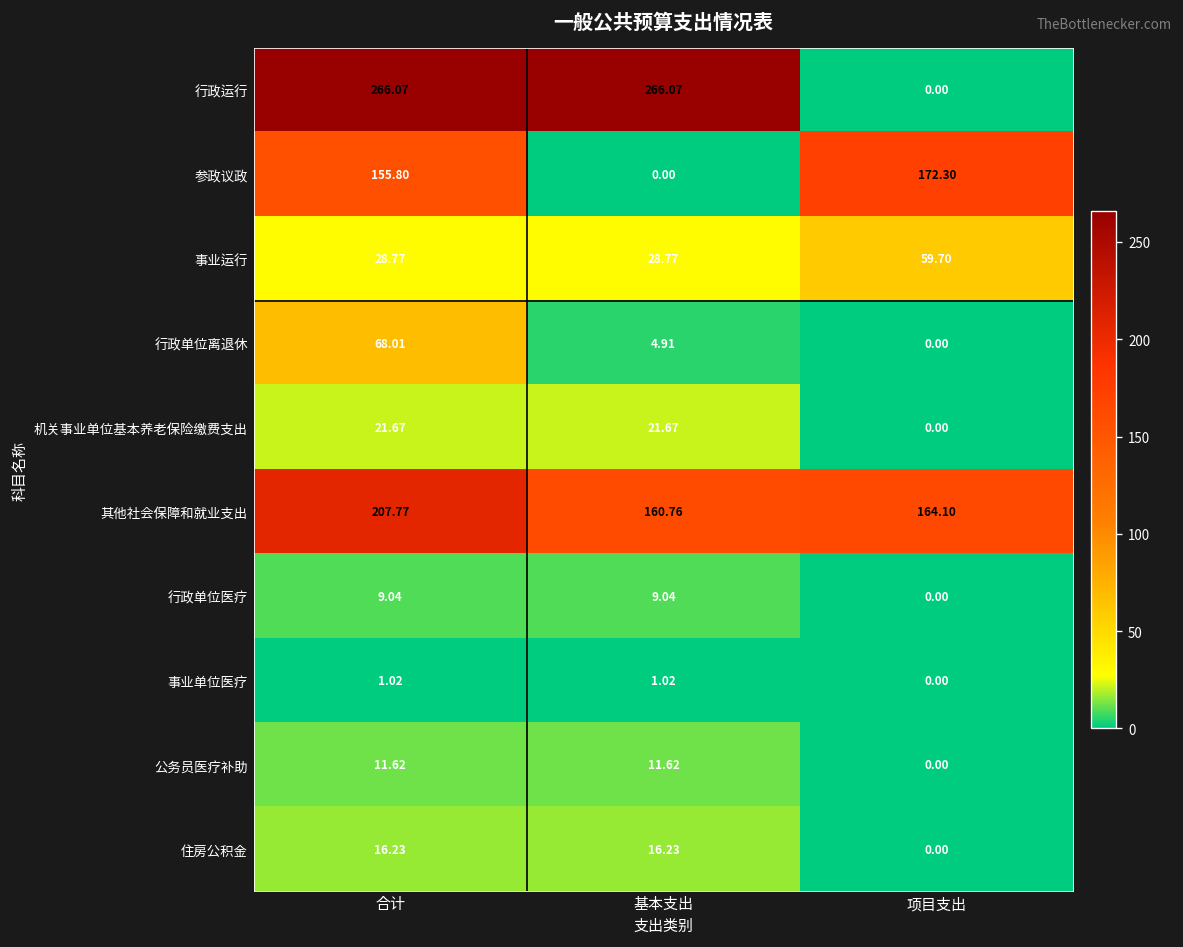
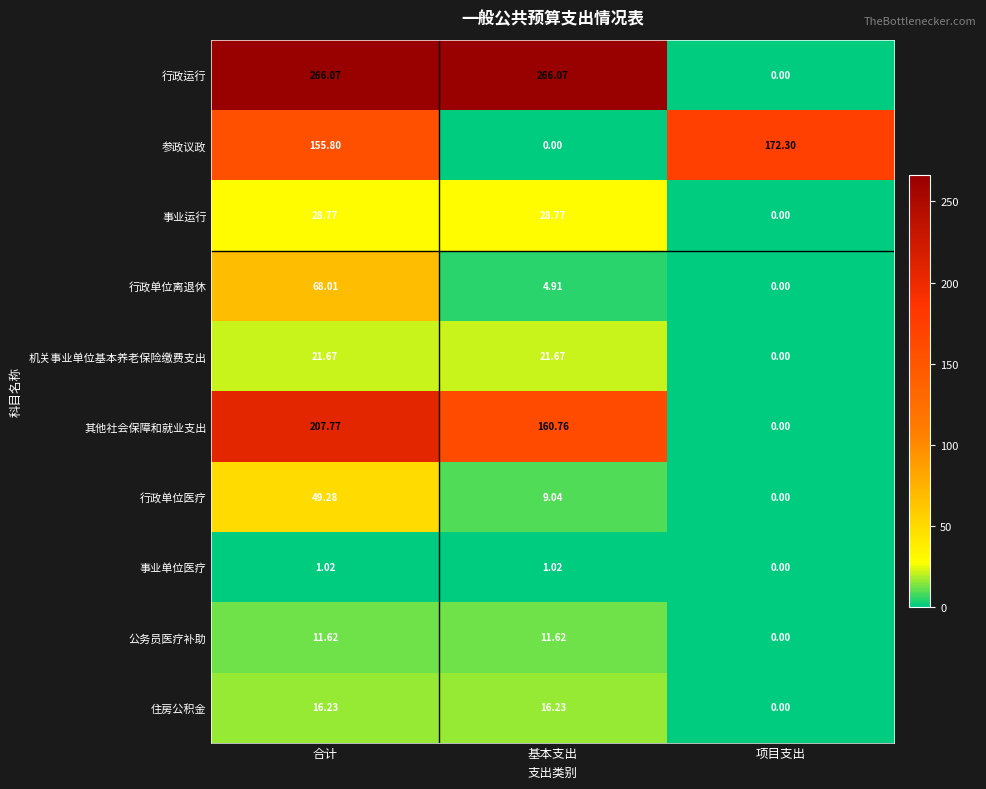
  {
    "行政运行": {
      "合计": 266.07,
      "基本支出": 266.07,
      "项目支出": 0.00
    },
    "参政议政": {
      "合计": 155.80,
      "基本支出": 0.00,
      "项目支出": 172.30
    },
    "事业运行": {
      "合计": 28.77,
      "基本支出": 28.77,
-     "项目支出": 59.70
+     "项目支出": 0.00
    },
    "行政单位离退休": {
      "合计": 68.01,
      "基本支出": 4.91,
      "项目支出": 0.00
    },
    "机关事业单位基本养老保险缴费支出": {
      "合计": 21.67,
      "基本支出": 21.67,
      "项目支出": 0.00
    },
    "其他社会保障和就业支出": {
      "合计": 207.77,
      "基本支出": 160.76,
-     "项目支出": 164.10
+     "项目支出": 0.00
    },
    "行政单位医疗": {
-     "合计": 9.04,
+     "合计": 49.28,
      "基本支出": 9.04,
      "项目支出": 0.00
    },
    "事业单位医疗": {
      "合计": 1.02,
      "基本支出": 1.02,
      "项目支出": 0.00
    },
    "公务员医疗补助": {
      "合计": 11.62,
      "基本支出": 11.62,
      "项目支出": 0.00
    },
    "住房公积金": {
      "合计": 16.23,
      "基本支出": 16.23,
      "项目支出": 0.00
    }
  }
